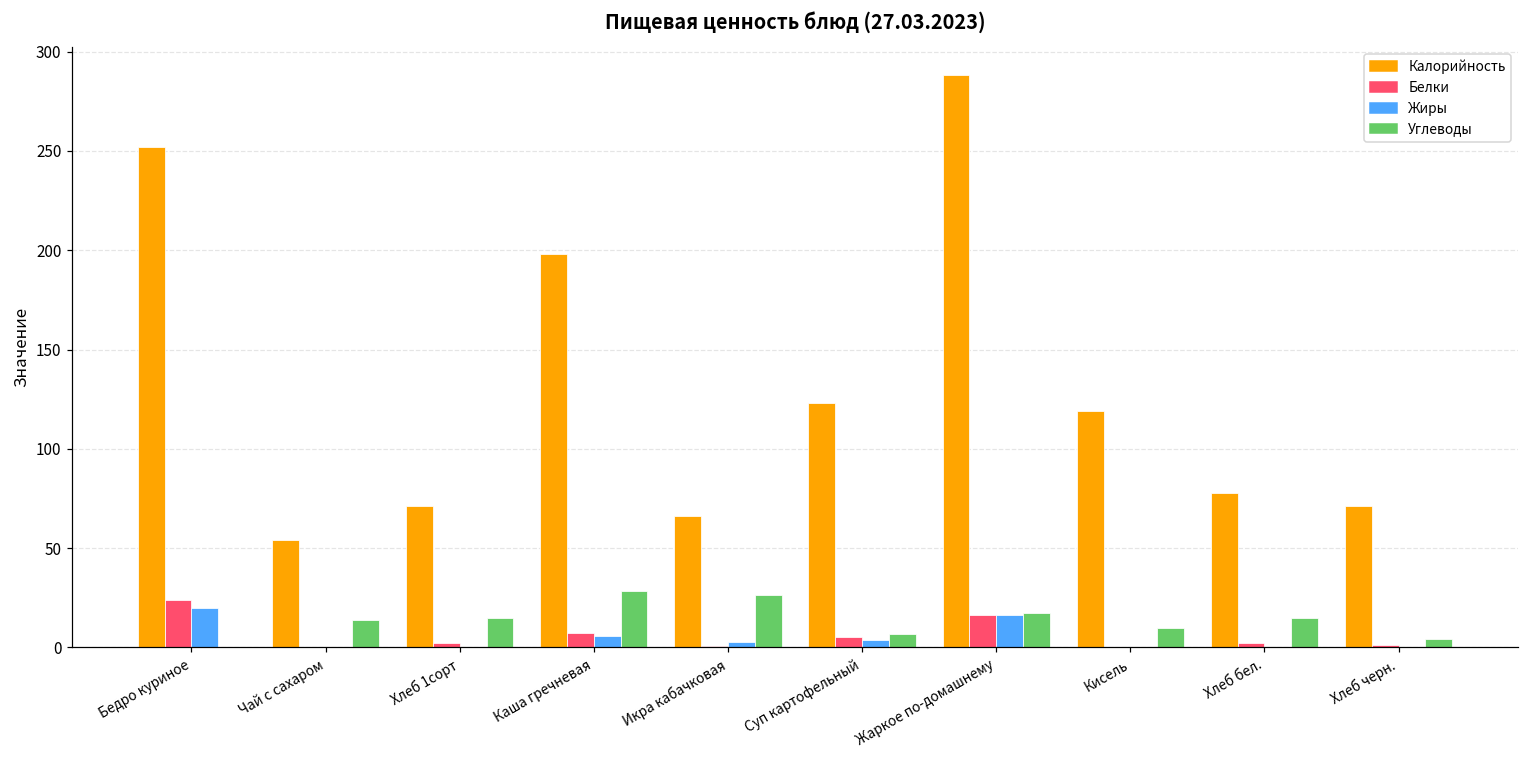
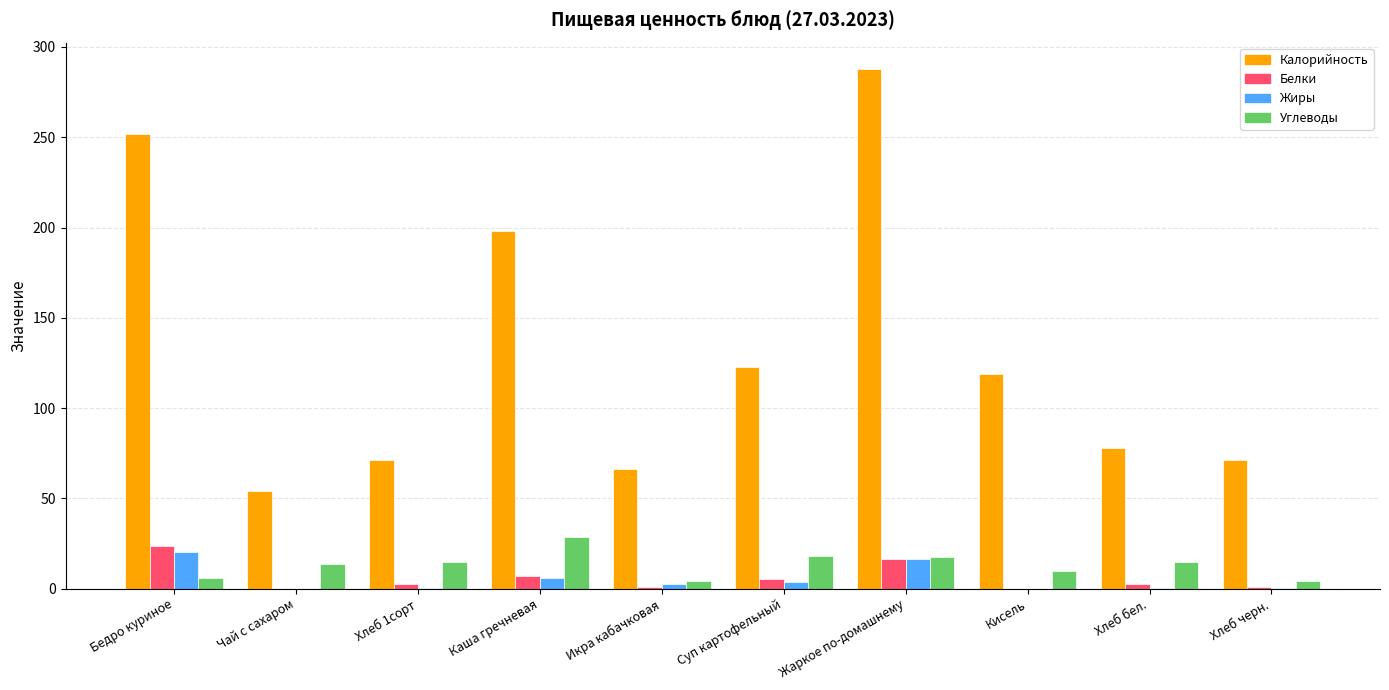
  {
    "Калорийность": {
      "Бедро куриное": 252,
      "Чай с сахаром": 54,
      "Хлеб 1сорт": 71,
      "Каша гречневая": 198,
      "Икра кабачковая": 66,
      "Суп картофельный": 123,
      "Жаркое по-домашнему": 288,
      "Кисель": 119,
      "Хлеб бел.": 78,
      "Хлеб черн.": 71
    },
    "Белки": {
      "Бедро куриное": 24,
      "Хлеб 1сорт": 2,
      "Каша гречневая": 7,
      "Суп картофельный": 5,
      "Жаркое по-домашнему": 16,
      "Кисель": 0,
      "Хлеб бел.": 2
    },
    "Жиры": {
      "Бедро куриное": 20,
      "Чай с сахаром": 0,
      "Каша гречневая": 6,
      "Икра кабачковая": 3,
      "Суп картофельный": 4,
      "Жаркое по-домашнему": 16,
      "Кисель": 0
    },
    "Углеводы": {
-     "Бедро куриное": 0,
+     "Бедро куриное": 6,
      "Чай с сахаром": 14,
      "Хлеб 1сорт": 15,
      "Каша гречневая": 29,
-     "Икра кабачковая": 26,
-     "Суп картофельный": 7,
+     "Икра кабачковая": 4,
+     "Суп картофельный": 18,
      "Жаркое по-домашнему": 18,
      "Кисель": 10,
      "Хлеб бел.": 15,
      "Хлеб черн.": 4
    }
  }
